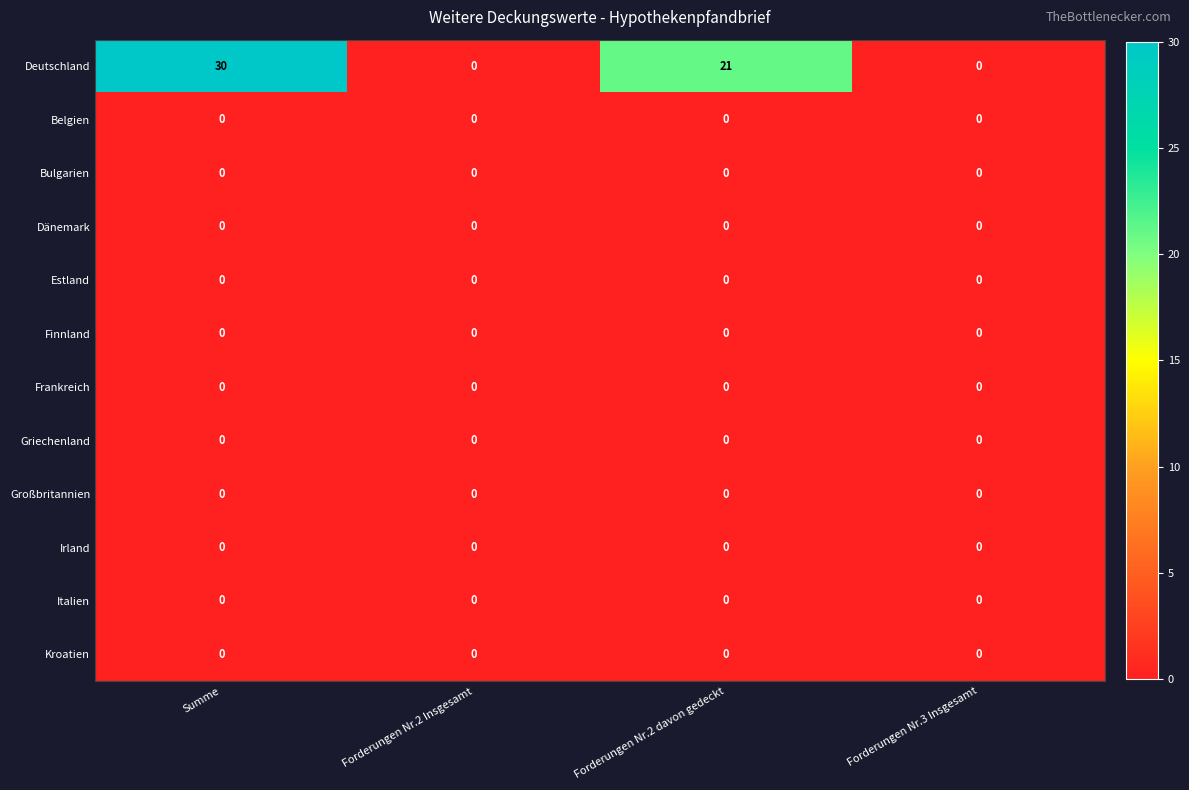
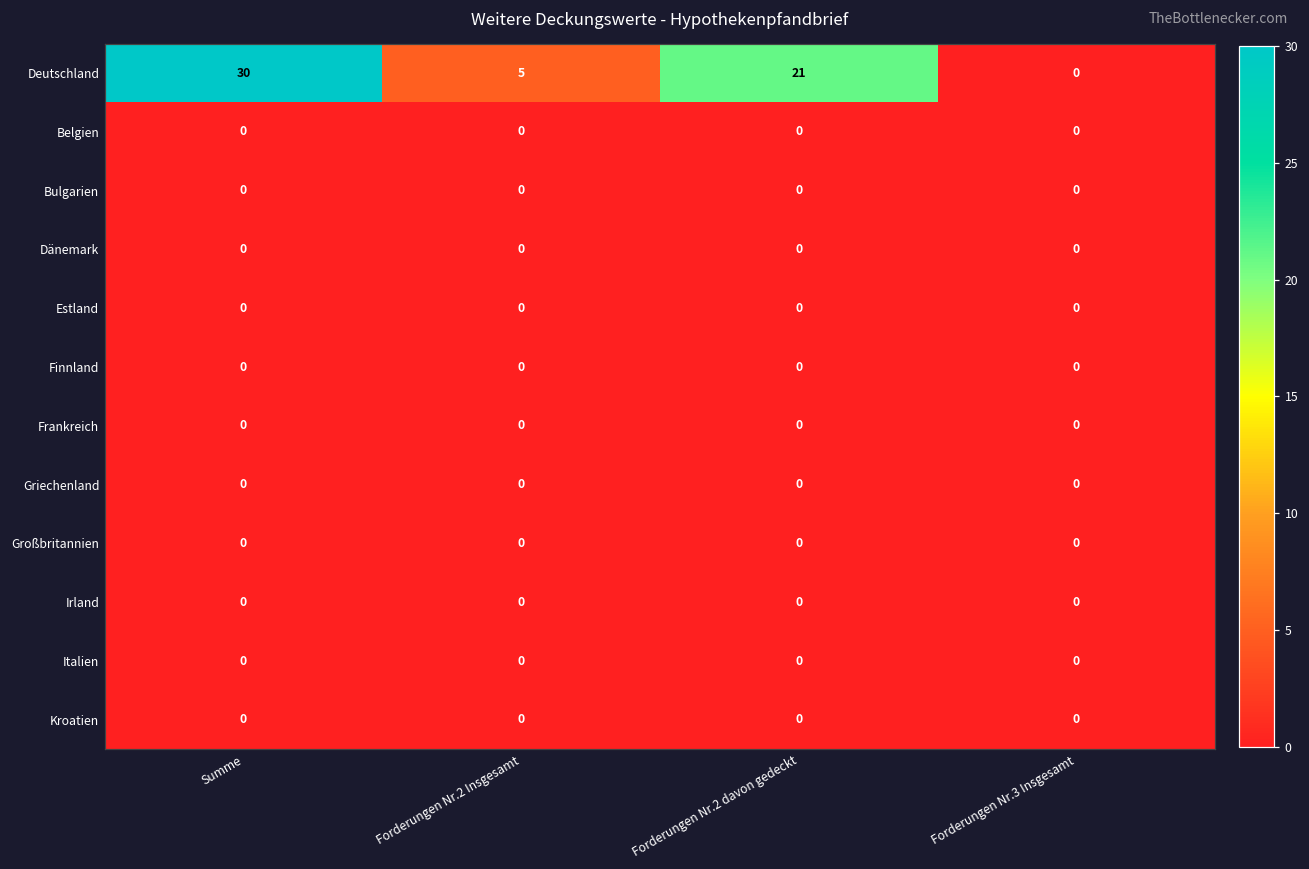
  {
    "Deutschland": {
      "Summe": 30,
-     "Forderungen Nr.2 Insgesamt": 0,
+     "Forderungen Nr.2 Insgesamt": 5,
      "Forderungen Nr.2 davon gedeckt": 21,
      "Forderungen Nr.3 Insgesamt": 0
    },
    "Belgien": {
      "Summe": 0,
      "Forderungen Nr.2 Insgesamt": 0,
      "Forderungen Nr.2 davon gedeckt": 0,
      "Forderungen Nr.3 Insgesamt": 0
    },
    "Bulgarien": {
      "Summe": 0,
      "Forderungen Nr.2 Insgesamt": 0,
      "Forderungen Nr.2 davon gedeckt": 0,
      "Forderungen Nr.3 Insgesamt": 0
    },
    "Dänemark": {
      "Summe": 0,
      "Forderungen Nr.2 Insgesamt": 0,
      "Forderungen Nr.2 davon gedeckt": 0,
      "Forderungen Nr.3 Insgesamt": 0
    },
    "Estland": {
      "Summe": 0,
      "Forderungen Nr.2 Insgesamt": 0,
      "Forderungen Nr.2 davon gedeckt": 0,
      "Forderungen Nr.3 Insgesamt": 0
    },
    "Finnland": {
      "Summe": 0,
      "Forderungen Nr.2 Insgesamt": 0,
      "Forderungen Nr.2 davon gedeckt": 0,
      "Forderungen Nr.3 Insgesamt": 0
    },
    "Frankreich": {
      "Summe": 0,
      "Forderungen Nr.2 Insgesamt": 0,
      "Forderungen Nr.2 davon gedeckt": 0,
      "Forderungen Nr.3 Insgesamt": 0
    },
    "Griechenland": {
      "Summe": 0,
      "Forderungen Nr.2 Insgesamt": 0,
      "Forderungen Nr.2 davon gedeckt": 0,
      "Forderungen Nr.3 Insgesamt": 0
    },
    "Großbritannien": {
      "Summe": 0,
      "Forderungen Nr.2 Insgesamt": 0,
      "Forderungen Nr.2 davon gedeckt": 0,
      "Forderungen Nr.3 Insgesamt": 0
    },
    "Irland": {
      "Summe": 0,
      "Forderungen Nr.2 Insgesamt": 0,
      "Forderungen Nr.2 davon gedeckt": 0,
      "Forderungen Nr.3 Insgesamt": 0
    },
    "Italien": {
      "Summe": 0,
      "Forderungen Nr.2 Insgesamt": 0,
      "Forderungen Nr.2 davon gedeckt": 0,
      "Forderungen Nr.3 Insgesamt": 0
    },
    "Kroatien": {
      "Summe": 0,
      "Forderungen Nr.2 Insgesamt": 0,
      "Forderungen Nr.2 davon gedeckt": 0,
      "Forderungen Nr.3 Insgesamt": 0
    }
  }
